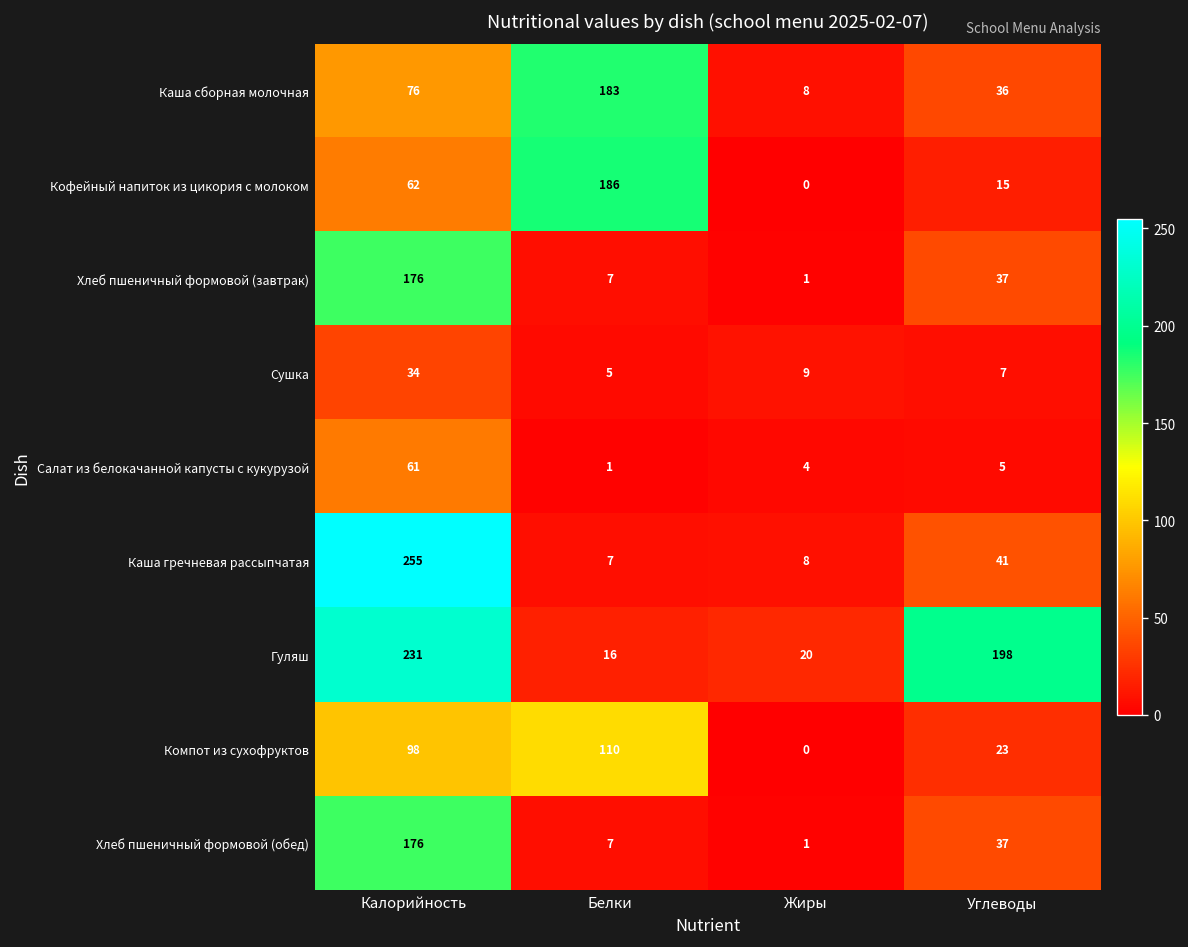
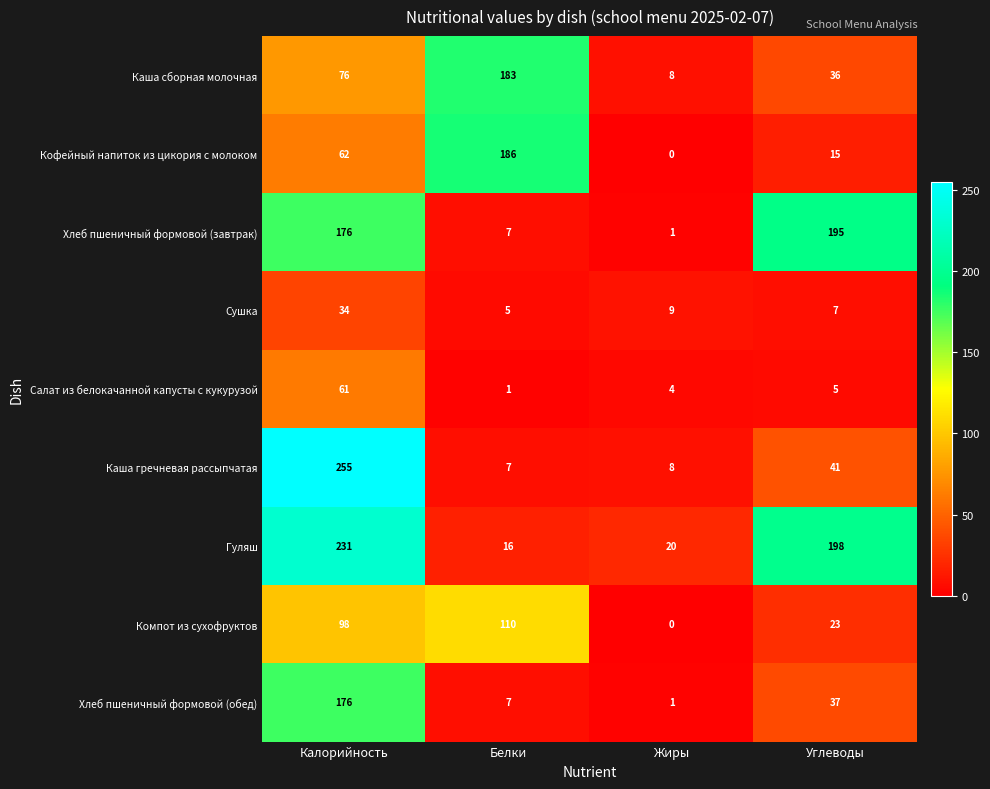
  {
    "Каша сборная молочная": {
      "Калорийность": 76,
      "Белки": 183,
      "Жиры": 8,
      "Углеводы": 36
    },
    "Кофейный напиток из цикория с молоком": {
      "Калорийность": 62,
      "Белки": 186,
      "Жиры": 0,
      "Углеводы": 15
    },
    "Хлеб пшеничный формовой (завтрак)": {
      "Калорийность": 176,
      "Белки": 7,
      "Жиры": 1,
-     "Углеводы": 37
+     "Углеводы": 195
    },
    "Сушка": {
      "Калорийность": 34,
      "Белки": 5,
      "Жиры": 9,
      "Углеводы": 7
    },
    "Салат из белокачанной капусты с кукурузой": {
      "Калорийность": 61,
      "Белки": 1,
      "Жиры": 4,
      "Углеводы": 5
    },
    "Каша гречневая рассыпчатая": {
      "Калорийность": 255,
      "Белки": 7,
      "Жиры": 8,
      "Углеводы": 41
    },
    "Гуляш": {
      "Калорийность": 231,
      "Белки": 16,
      "Жиры": 20,
      "Углеводы": 198
    },
    "Компот из сухофруктов": {
      "Калорийность": 98,
      "Белки": 110,
      "Жиры": 0,
      "Углеводы": 23
    },
    "Хлеб пшеничный формовой (обед)": {
      "Калорийность": 176,
      "Белки": 7,
      "Жиры": 1,
      "Углеводы": 37
    }
  }
